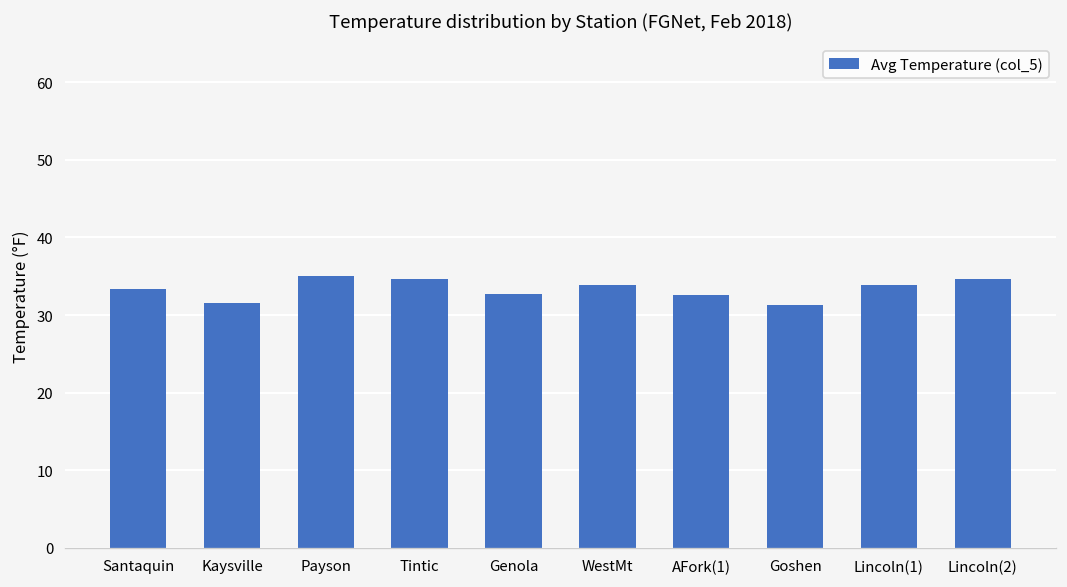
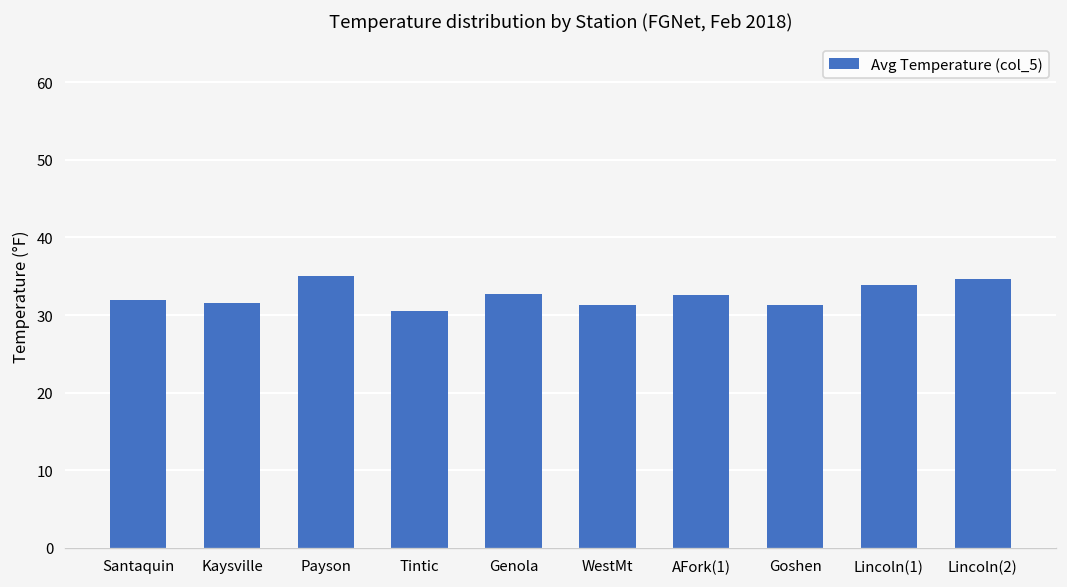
  {
-   "Santaquin": 33,
+   "Santaquin": 32,
    "Kaysville": 32,
    "Payson": 35,
-   "Tintic": 35,
+   "Tintic": 31,
    "Genola": 33,
-   "WestMt": 34,
+   "WestMt": 31,
    "AFork(1)": 33,
    "Goshen": 31,
    "Lincoln(1)": 34,
    "Lincoln(2)": 35
  }
